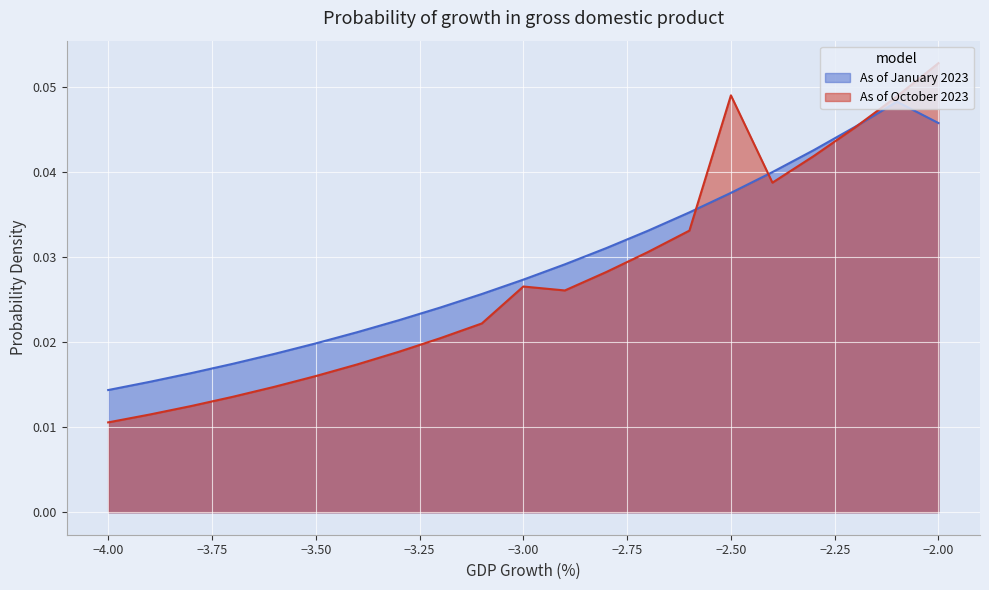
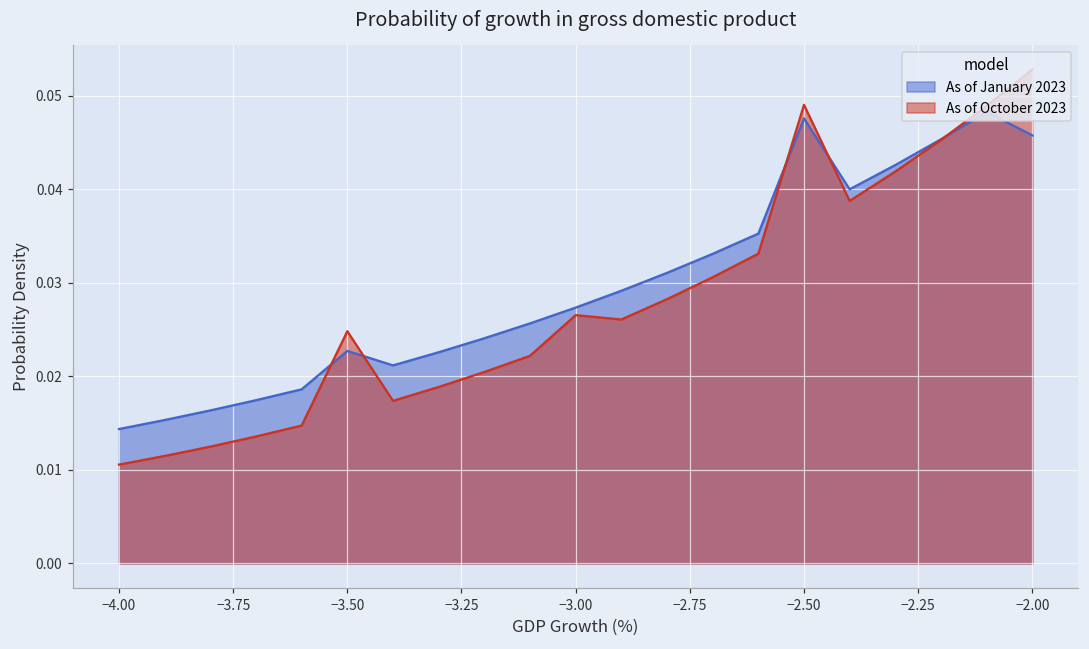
  {
    "As of January 2023": {
      "−4.00": 0.014,
-     "−3.50": 0.020,
+     "−3.50": 0.023,
      "−3.00": 0.027,
-     "−2.50": 0.038,
+     "−2.50": 0.048,
      "−2.00": 0.046
    },
    "As of October 2023": {
      "−4.00": 0.011,
-     "−3.50": 0.016,
+     "−3.50": 0.025,
      "−3.00": 0.027,
      "−2.50": 0.049
    }
  }
